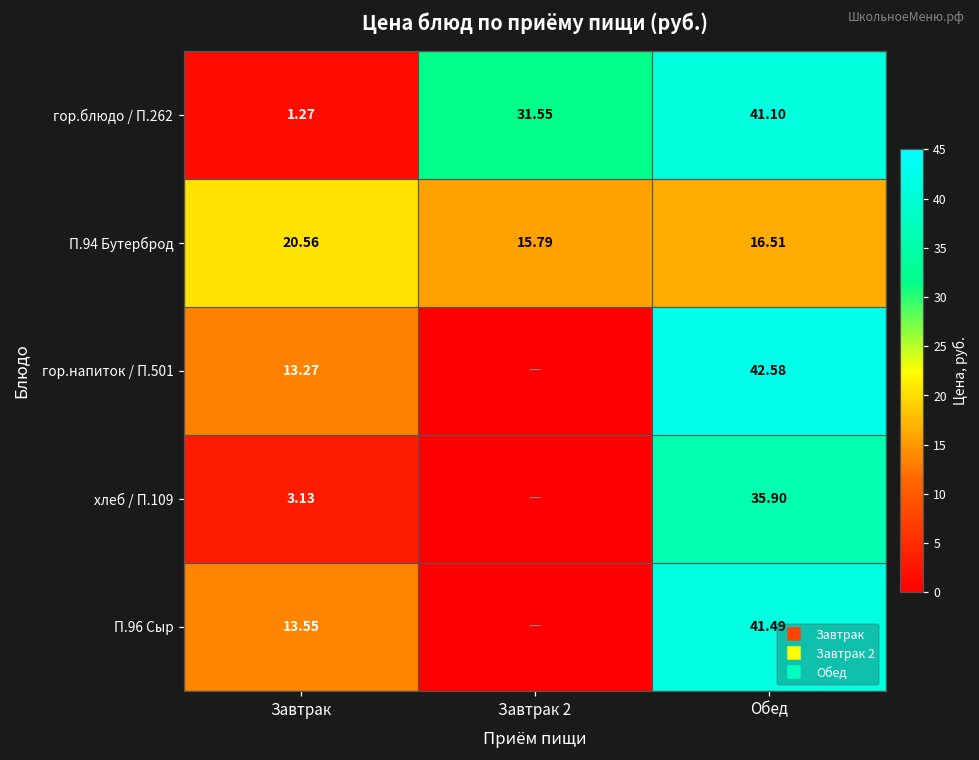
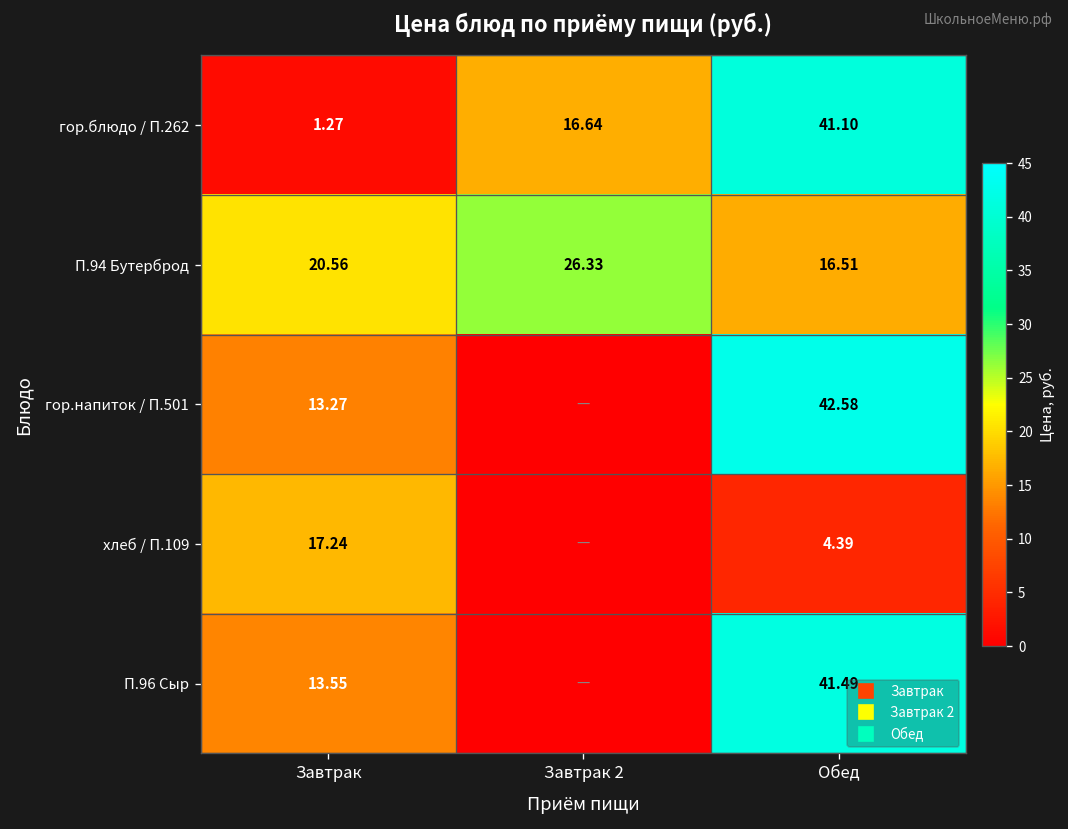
  {
    "гор.блюдо / П.262": {
      "Завтрак": 1.27,
-     "Завтрак 2": 31.55,
+     "Завтрак 2": 16.64,
      "Обед": 41.10
    },
    "П.94 Бутерброд": {
      "Завтрак": 20.56,
-     "Завтрак 2": 15.79,
+     "Завтрак 2": 26.33,
      "Обед": 16.51
    },
    "гор.напиток / П.501": {
      "Завтрак": 13.27,
      "Обед": 42.58
    },
    "хлеб / П.109": {
-     "Завтрак": 3.13,
-     "Обед": 35.90
+     "Завтрак": 17.24,
+     "Обед": 4.39
    },
    "П.96 Сыр": {
      "Завтрак": 13.55
    }
  }
